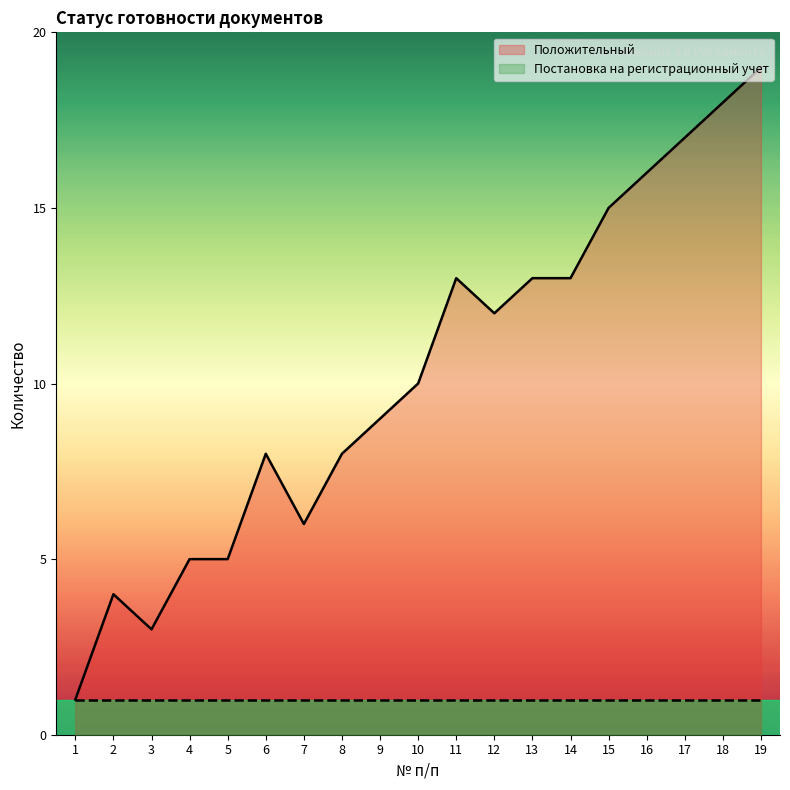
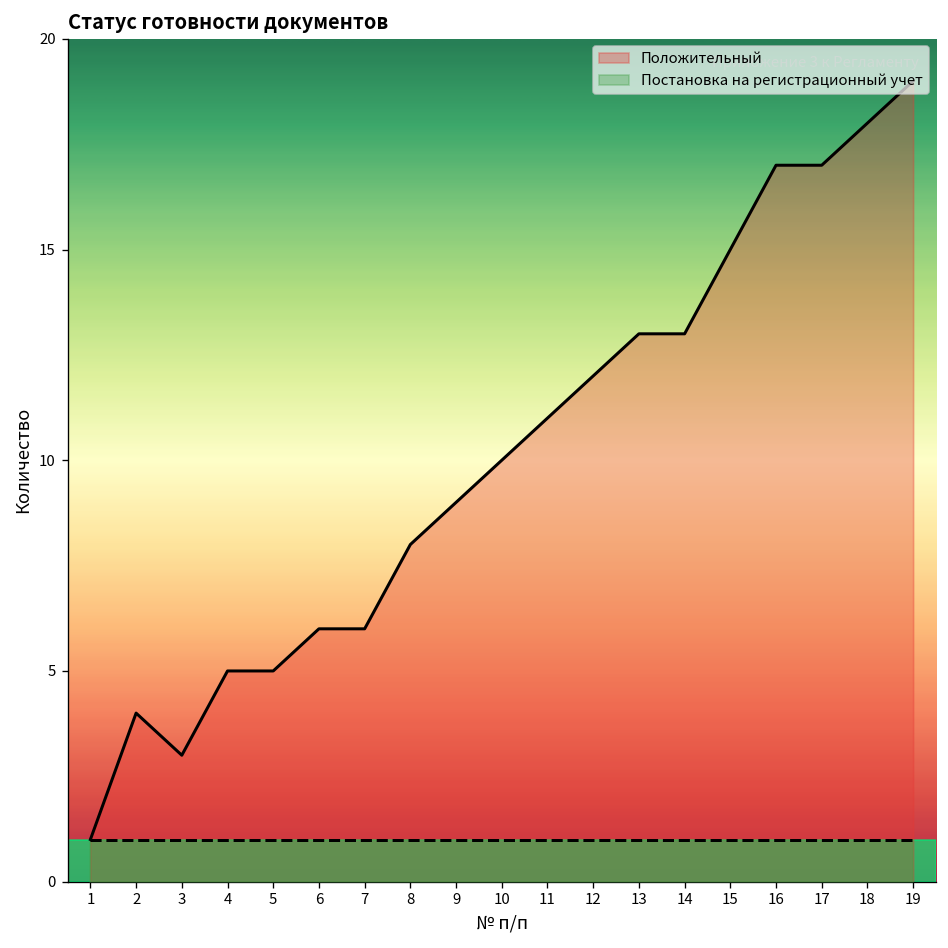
  {
    "Положительный": {
      "2": 4,
      "3": 3,
      "4": 5,
      "5": 5,
-     "6": 8,
+     "6": 6,
      "7": 6,
      "8": 8,
      "9": 9,
      "10": 10,
-     "11": 13,
+     "11": 11,
      "12": 12,
      "13": 13,
      "14": 13,
      "15": 15,
-     "16": 16,
+     "16": 17,
      "17": 17,
      "18": 18
    }
  }
